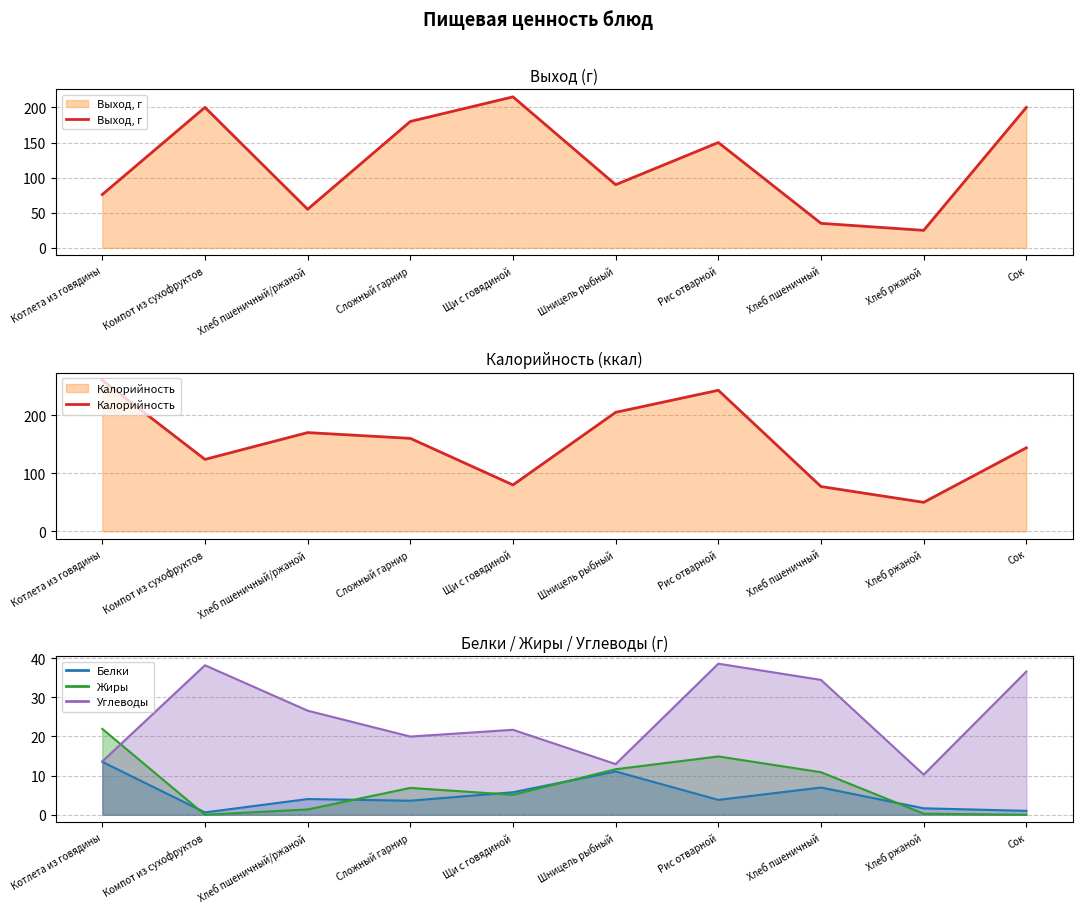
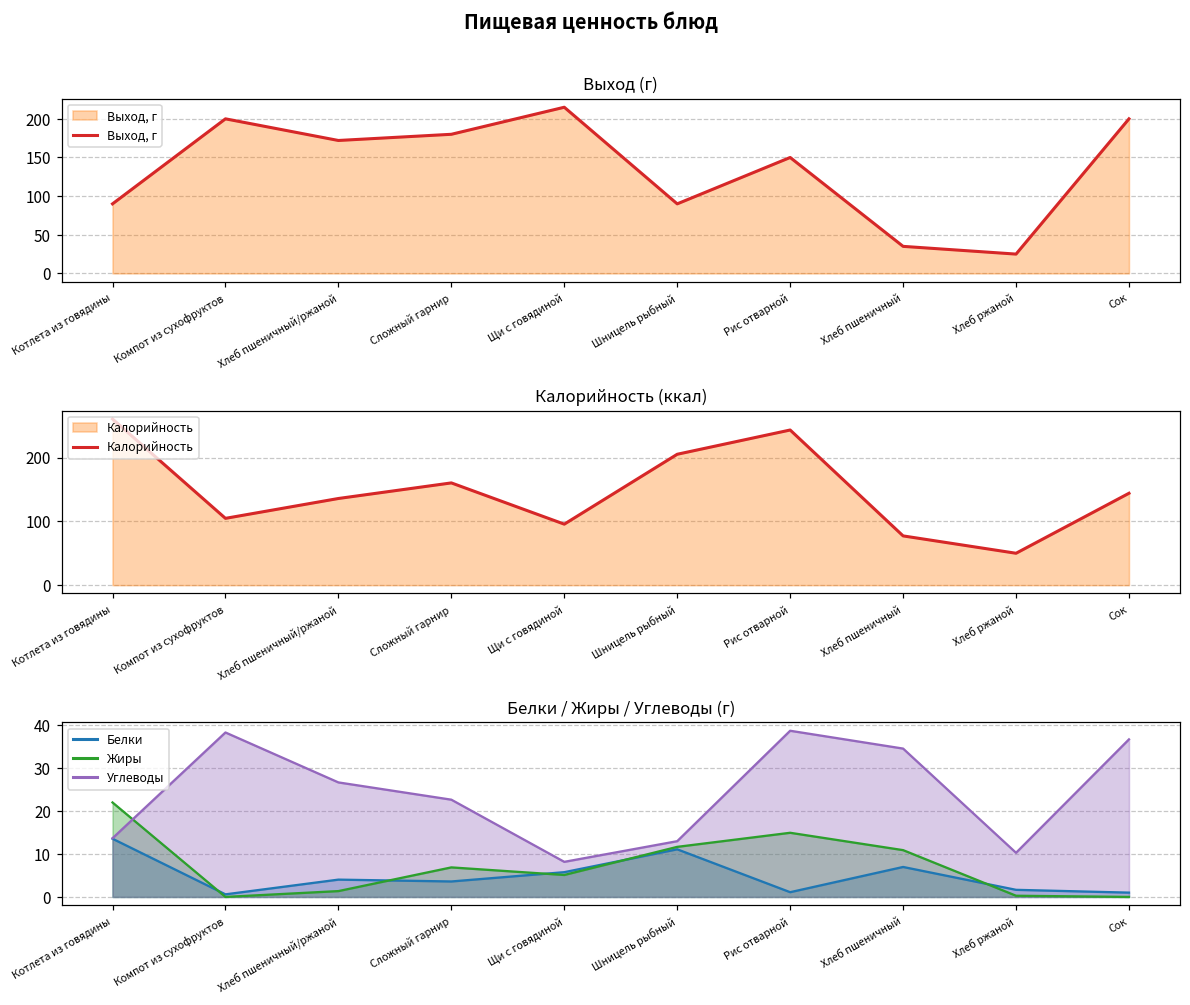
  {
    "Выход (г)": {
-     "Котлета из говядины": 80,
+     "Котлета из говядины": 90,
      "Компот из сухофруктов": 200,
-     "Хлеб пшеничный/ржаной": 60,
+     "Хлеб пшеничный/ржаной": 170,
      "Сложный гарнир": 180,
      "Щи с говядиной": 220,
      "Шницель рыбный": 90,
      "Рис отварной": 150,
      "Хлеб пшеничный": 40,
      "Хлеб ржаной": 30,
      "Сок": 200
    },
    "Калорийность (ккал)": {
-     "Компот из сухофруктов": 120,
-     "Хлеб пшеничный/ржаной": 170,
+     "Компот из сухофруктов": 100,
+     "Хлеб пшеничный/ржаной": 140,
      "Сложный гарнир": 160,
-     "Щи с говядиной": 80,
+     "Щи с говядиной": 100,
      "Шницель рыбный": 210,
      "Рис отварной": 240,
      "Хлеб пшеничный": 80,
      "Хлеб ржаной": 50,
      "Сок": 140
    },
    "Белки / Жиры / Углеводы (г)": {
      "Белки": {
        "Хлеб пшеничный/ржаной": 4,
        "Сложный гарнир": 4,
-       "Рис отварной": 4,
+       "Рис отварной": 1,
        "Хлеб пшеничный": 7,
        "Хлеб ржаной": 2,
        "Сок": 1
      },
      "Жиры": {
        "Котлета из говядины": 22,
        "Хлеб пшеничный/ржаной": 1,
        "Сложный гарнир": 7,
        "Рис отварной": 15,
        "Хлеб пшеничный": 11,
        "Хлеб ржаной": 0,
        "Сок": 0
      },
      "Углеводы": {
        "Компот из сухофруктов": 38,
        "Хлеб пшеничный/ржаной": 27,
-       "Сложный гарнир": 20,
-       "Щи с говядиной": 22,
+       "Сложный гарнир": 23,
+       "Щи с говядиной": 8,
        "Шницель рыбный": 13,
        "Рис отварной": 39,
        "Хлеб пшеничный": 34,
        "Хлеб ржаной": 10,
        "Сок": 37
      }
    }
  }
